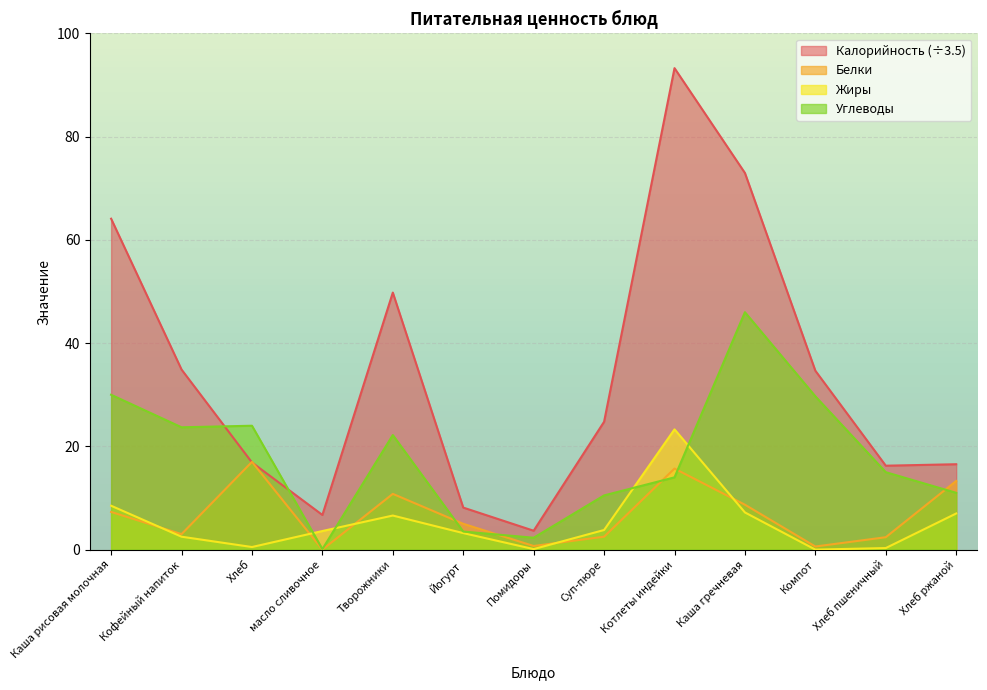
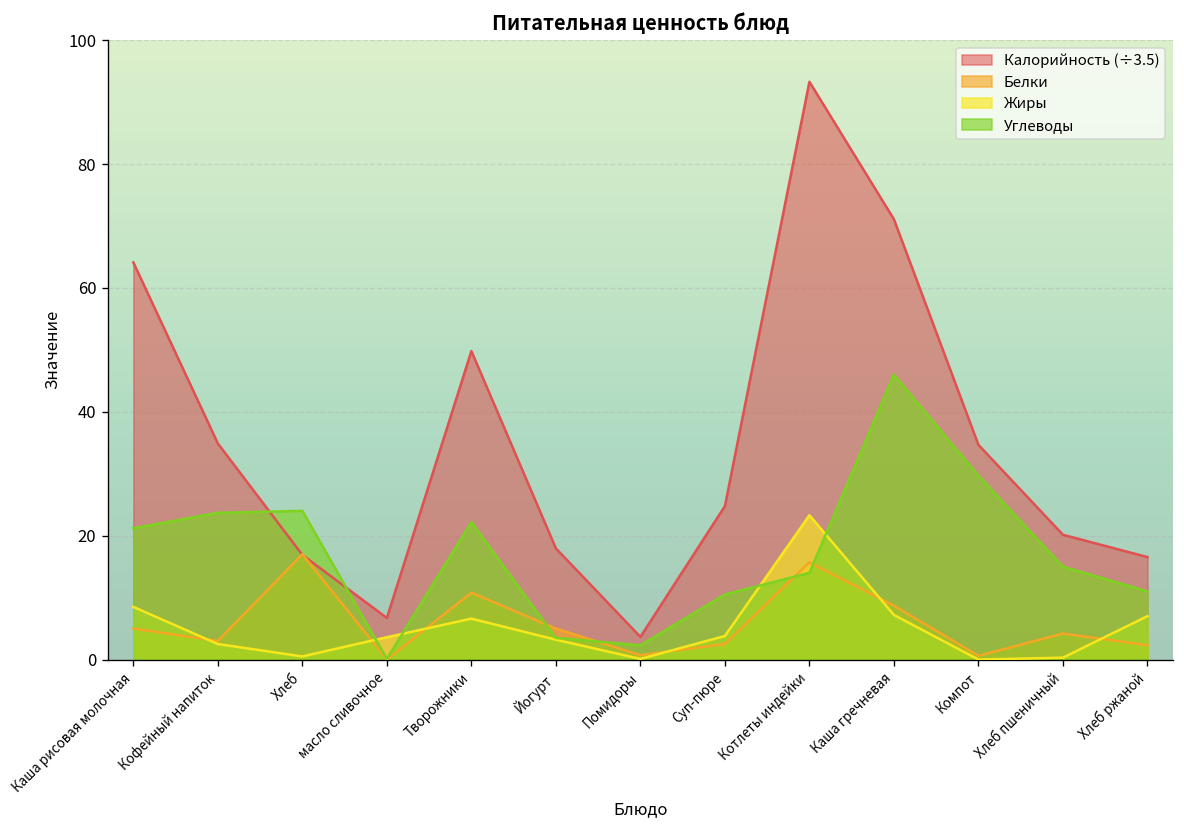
  {
    "Калорийность (÷3.5)": {
      "Каша рисовая молочная": 64,
      "Кофейный напиток": 35,
      "масло сливочное": 7,
      "Творожники": 50,
-     "Йогурт": 8,
+     "Йогурт": 18,
      "Помидоры": 4,
      "Суп-пюре": 25,
      "Котлеты индейки": 93,
-     "Каша гречневая": 73,
+     "Каша гречневая": 71,
      "Компот": 35,
-     "Хлеб пшеничный": 16,
+     "Хлеб пшеничный": 20,
      "Хлеб ржаной": 17
    },
    "Белки": {
-     "Каша рисовая молочная": 7,
+     "Каша рисовая молочная": 5,
      "Кофейный напиток": 3,
      "Творожники": 11,
      "Йогурт": 5,
      "Помидоры": 1,
      "Суп-пюре": 3,
      "Котлеты индейки": 16,
      "Каша гречневая": 9,
      "Компот": 1,
-     "Хлеб пшеничный": 2,
-     "Хлеб ржаной": 13
+     "Хлеб пшеничный": 4,
+     "Хлеб ржаной": 2
    },
    "Жиры": {
      "Каша рисовая молочная": 9,
      "Кофейный напиток": 3,
      "Хлеб": 1,
      "масло сливочное": 4,
      "Творожники": 7,
      "Помидоры": 0,
      "Суп-пюре": 4,
      "Котлеты индейки": 23,
      "Каша гречневая": 7,
      "Компот": 0,
      "Хлеб пшеничный": 0,
      "Хлеб ржаной": 7
    },
    "Углеводы": {
-     "Каша рисовая молочная": 30,
+     "Каша рисовая молочная": 21,
      "Кофейный напиток": 24,
      "Хлеб": 24,
      "Творожники": 22,
      "Помидоры": 2,
      "Суп-пюре": 11,
      "Котлеты индейки": 14,
      "Каша гречневая": 46,
      "Компот": 30,
      "Хлеб пшеничный": 15,
      "Хлеб ржаной": 11
    }
  }
